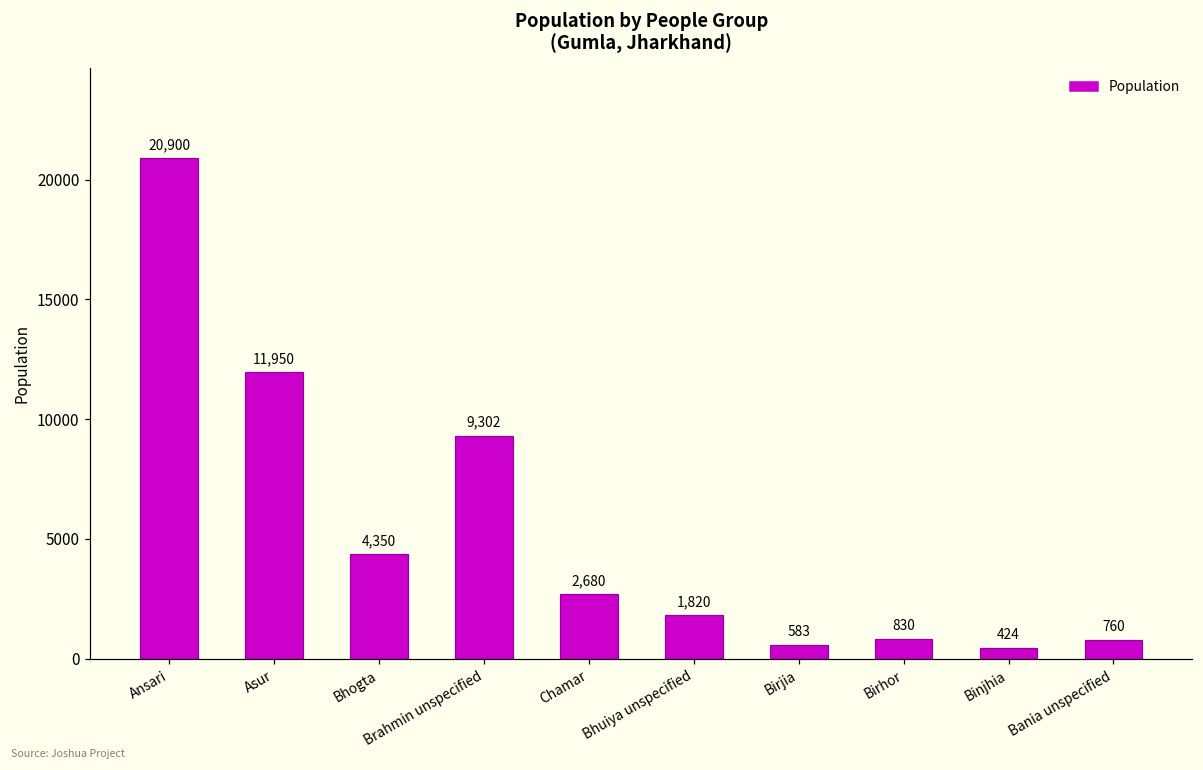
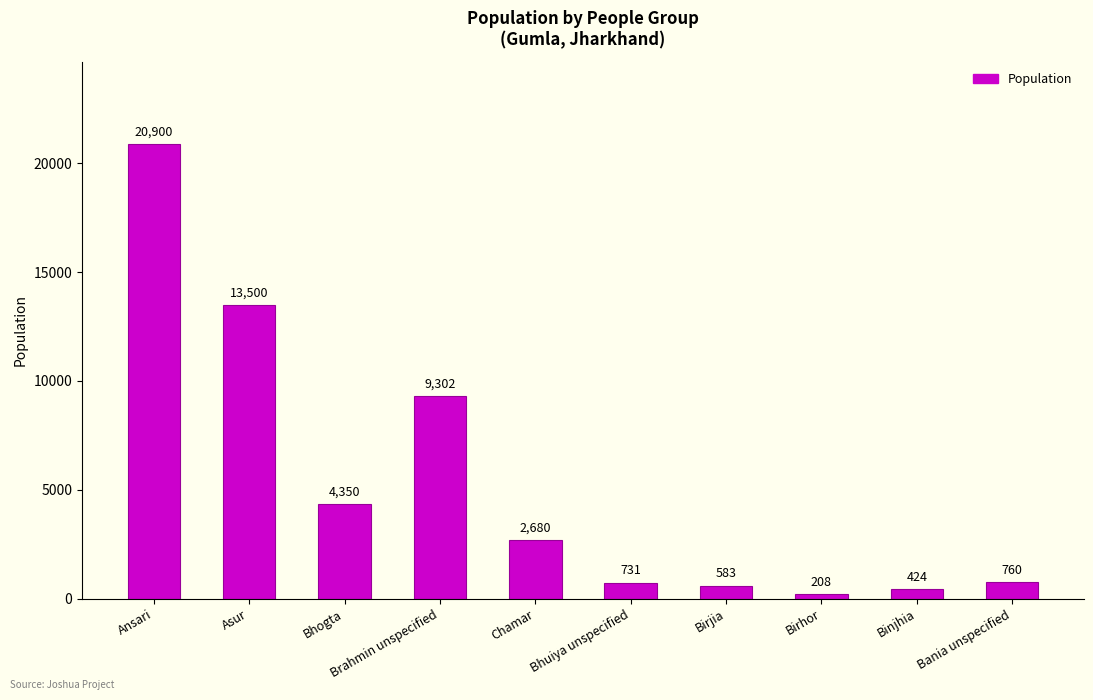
  {
    "Ansari": "20,900",
-   "Asur": "11,950",
+   "Asur": "13,500",
    "Bhogta": "4,350",
    "Brahmin unspecified": "9,302",
    "Chamar": "2,680",
-   "Bhuiya unspecified": "1,820",
+   "Bhuiya unspecified": "731",
    "Birjia": "583",
-   "Birhor": "830",
+   "Birhor": "208",
    "Binjhia": "424",
    "Bania unspecified": "760"
  }
